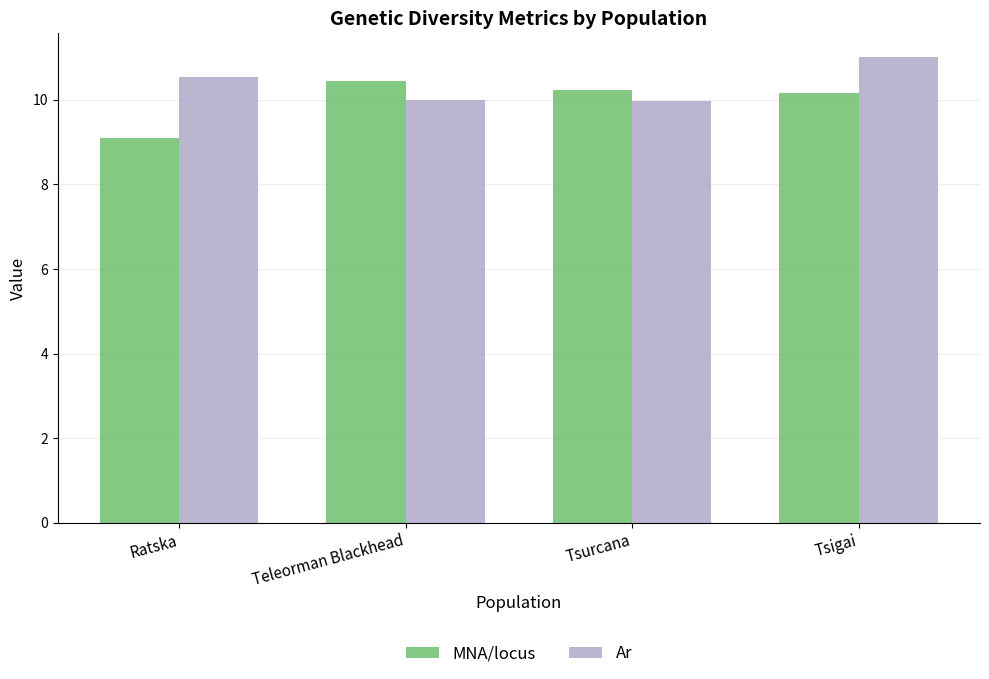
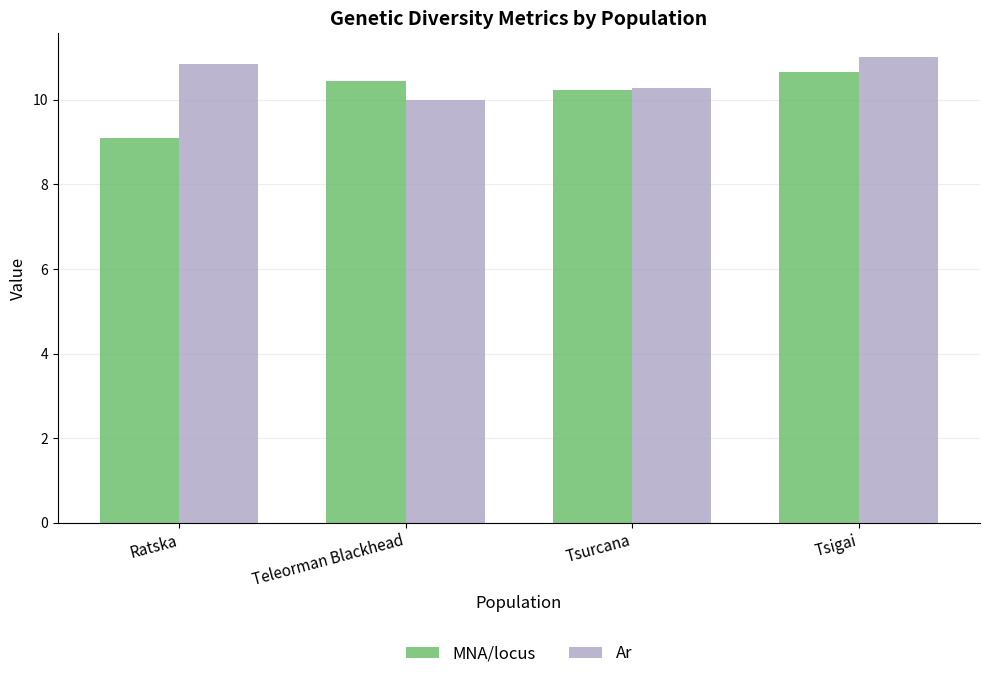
  {
    "MNA/locus": {
      "Ratska": 9.1,
      "Teleorman Blackhead": 10.4,
      "Tsurcana": 10.2,
-     "Tsigai": 10.2
+     "Tsigai": 10.7
    },
    "Ar": {
-     "Ratska": 10.5,
+     "Ratska": 10.8,
      "Teleorman Blackhead": 10.0,
-     "Tsurcana": 10.0,
+     "Tsurcana": 10.3,
      "Tsigai": 11.0
    }
  }
